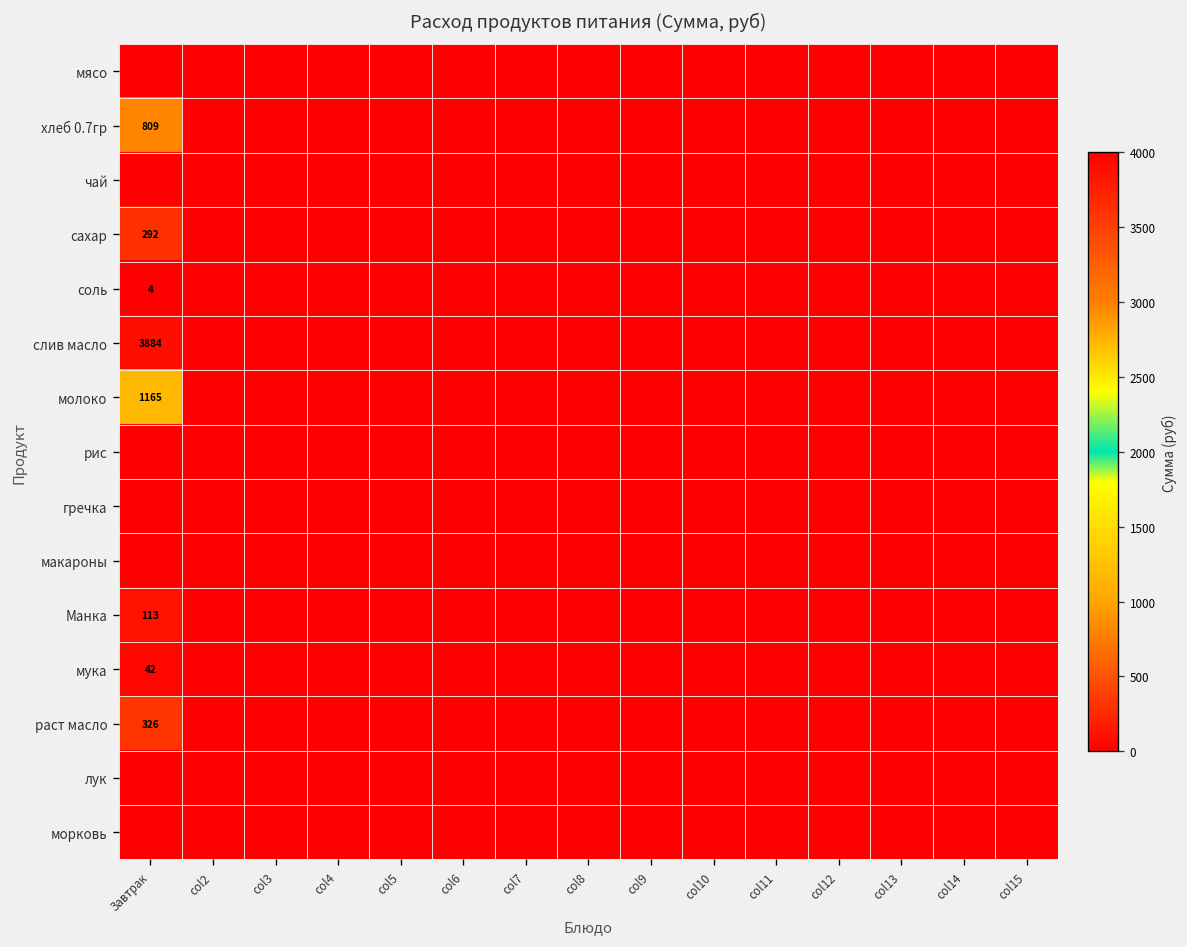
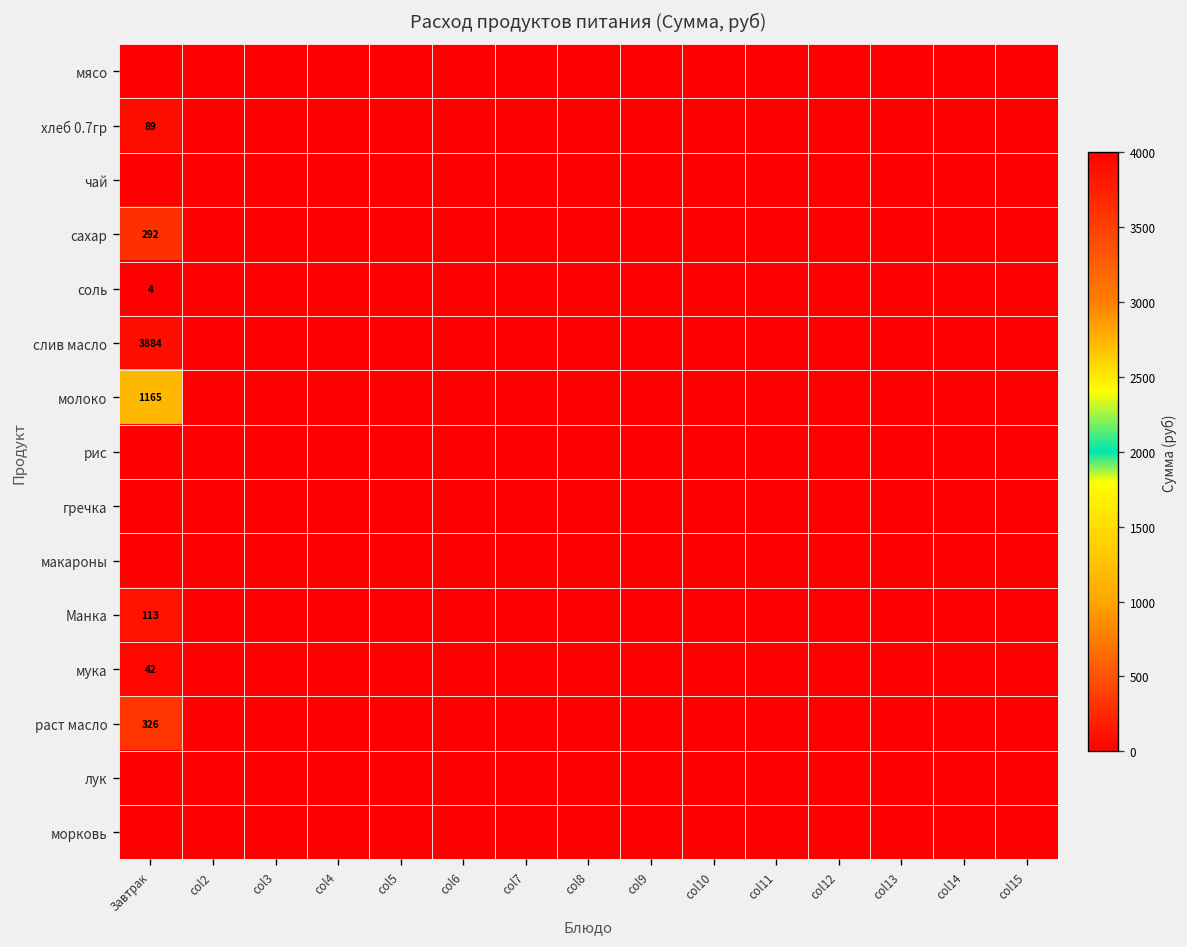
  {
    "хлеб 0.7гр": {
-     "Завтрак": 809
+     "Завтрак": 89
    },
    "сахар": {
      "Завтрак": 292
    },
    "соль": {
      "Завтрак": 4
    },
    "слив масло": {
      "Завтрак": 3884
    },
    "молоко": {
      "Завтрак": 1165
    },
    "Манка": {
      "Завтрак": 113
    },
    "мука": {
      "Завтрак": 42
    },
    "раст масло": {
      "Завтрак": 326
    }
  }
